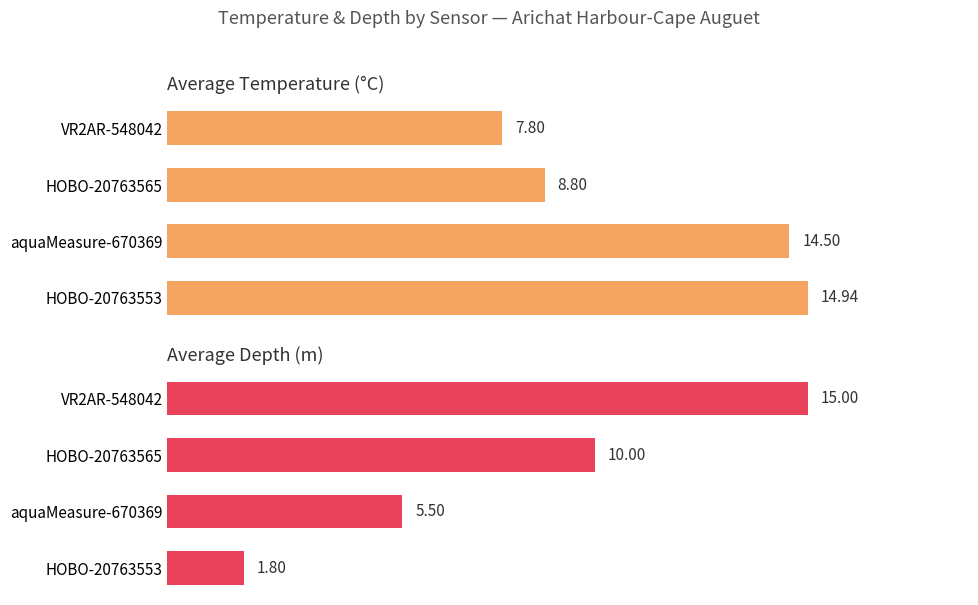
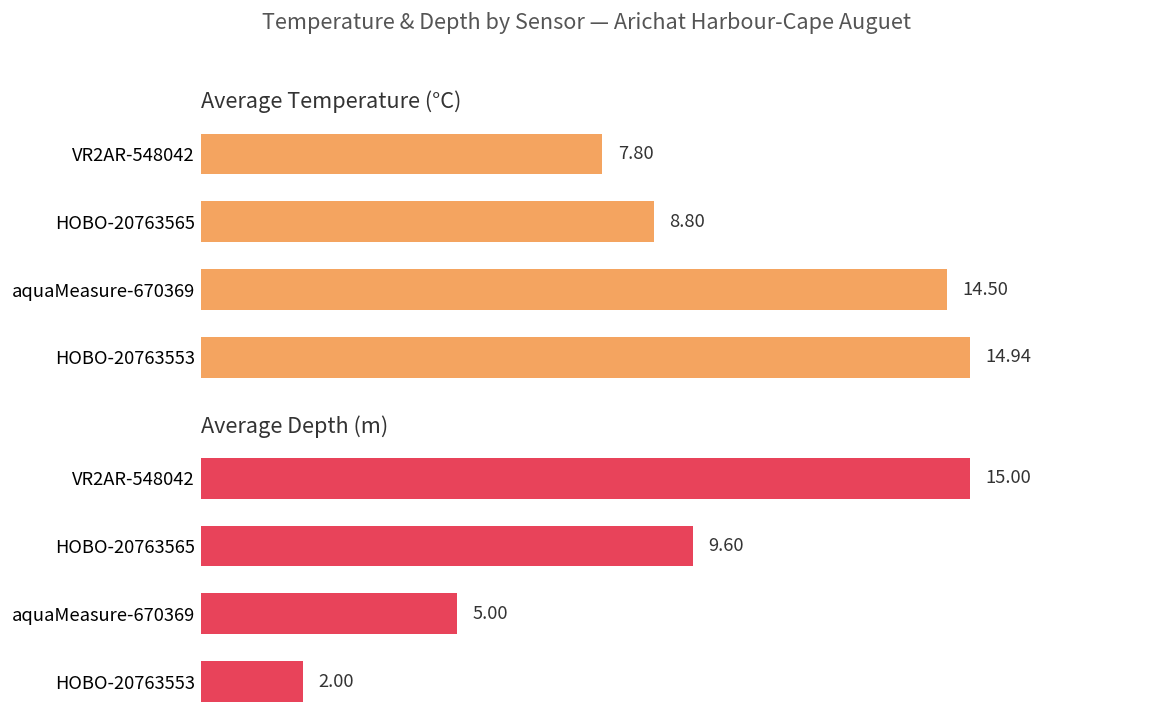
  {
    "Average Temperature (°C)": {
      "VR2AR-548042": 7.80,
      "HOBO-20763565": 8.80,
      "aquaMeasure-670369": 14.50,
      "HOBO-20763553": 14.94
    },
    "Average Depth (m)": {
      "VR2AR-548042": 15.00,
-     "HOBO-20763565": 10.00,
-     "aquaMeasure-670369": 5.50,
-     "HOBO-20763553": 1.80
+     "HOBO-20763565": 9.60,
+     "aquaMeasure-670369": 5.00,
+     "HOBO-20763553": 2.00
    }
  }
